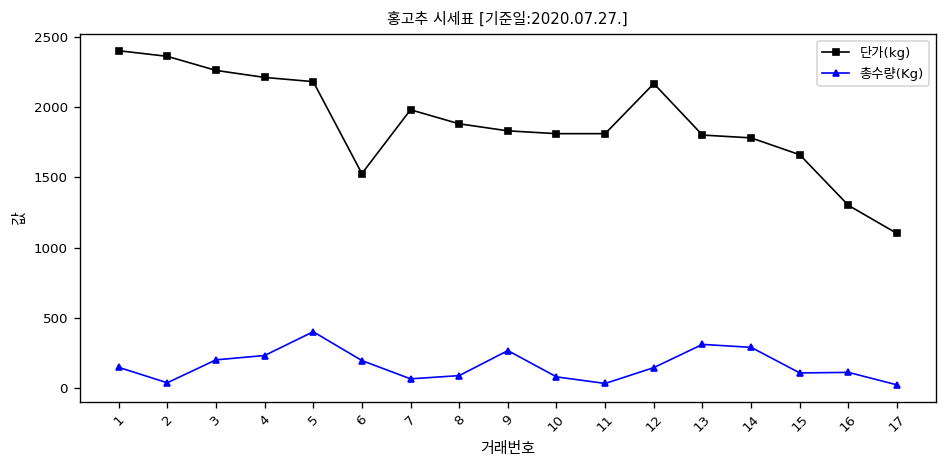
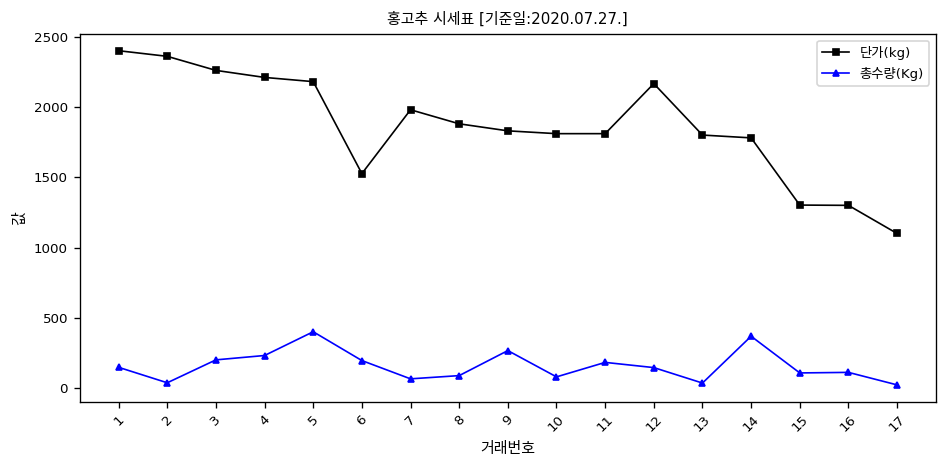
  {
    "단가(kg)": {
      "1": 2400,
      "2": 2360,
      "3": 2260,
      "4": 2210,
      "5": 2180,
      "6": 1530,
      "7": 1980,
      "8": 1880,
      "9": 1830,
      "10": 1810,
      "11": 1810,
      "12": 2170,
      "13": 1800,
      "14": 1780,
-     "15": 1660,
+     "15": 1300,
      "16": 1300,
      "17": 1100
    },
    "총수량(Kg)": {
      "1": 150,
      "2": 40,
      "3": 200,
      "4": 230,
      "5": 400,
      "6": 200,
      "7": 70,
      "8": 90,
      "9": 270,
      "10": 80,
-     "11": 30,
+     "11": 180,
      "12": 150,
-     "13": 310,
-     "14": 290,
+     "13": 40,
+     "14": 370,
      "15": 110,
      "16": 110,
      "17": 20
    }
  }
